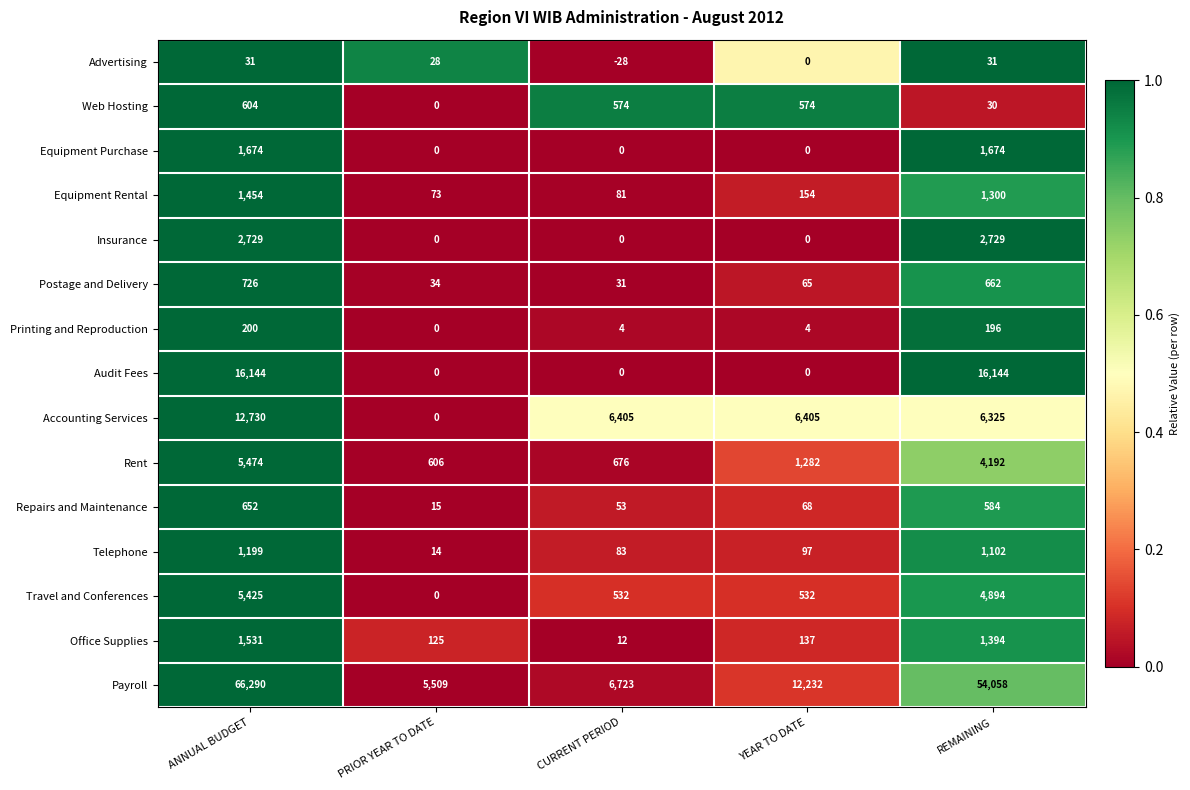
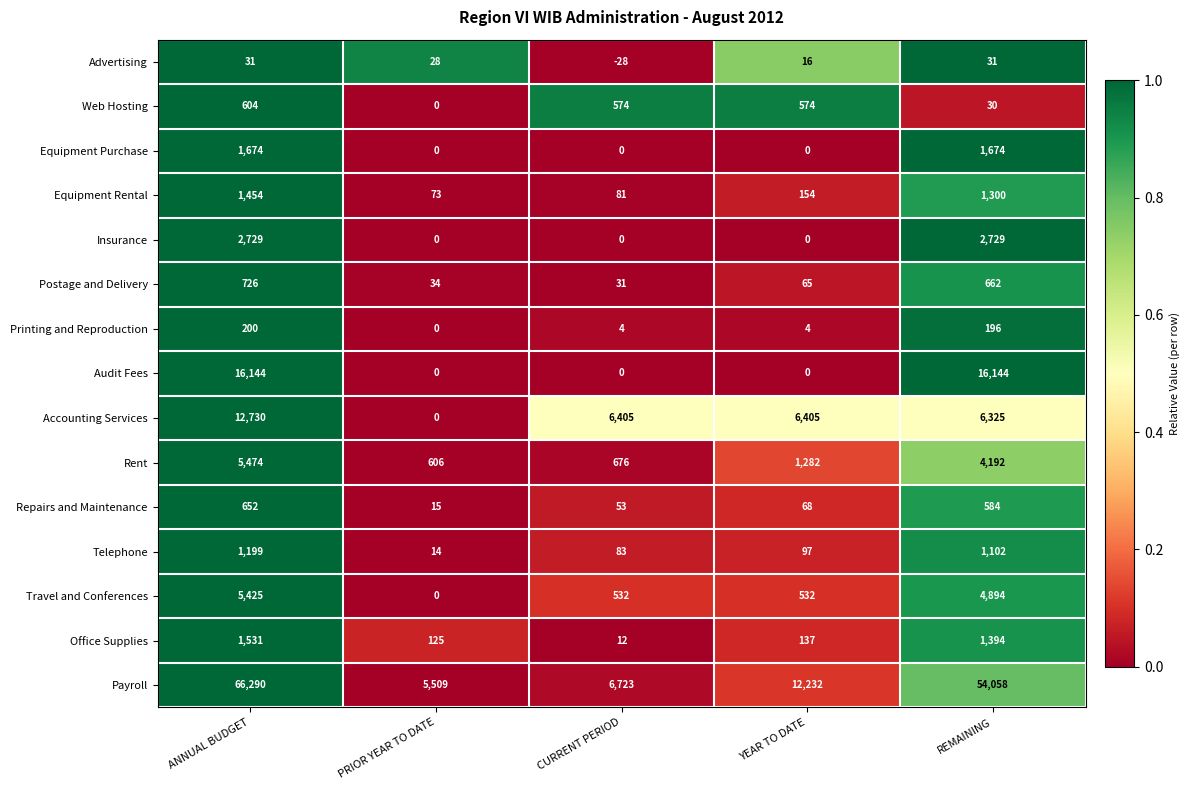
  {
    "Advertising": {
      "ANNUAL BUDGET": "31",
      "PRIOR YEAR TO DATE": "28",
      "CURRENT PERIOD": "-28",
-     "YEAR TO DATE": "0",
+     "YEAR TO DATE": "16",
      "REMAINING": "31"
    },
    "Web Hosting": {
      "ANNUAL BUDGET": "604",
      "PRIOR YEAR TO DATE": "0",
      "CURRENT PERIOD": "574",
      "YEAR TO DATE": "574",
      "REMAINING": "30"
    },
    "Equipment Purchase": {
      "ANNUAL BUDGET": "1,674",
      "PRIOR YEAR TO DATE": "0",
      "CURRENT PERIOD": "0",
      "YEAR TO DATE": "0",
      "REMAINING": "1,674"
    },
    "Equipment Rental": {
      "ANNUAL BUDGET": "1,454",
      "PRIOR YEAR TO DATE": "73",
      "CURRENT PERIOD": "81",
      "YEAR TO DATE": "154",
      "REMAINING": "1,300"
    },
    "Insurance": {
      "ANNUAL BUDGET": "2,729",
      "PRIOR YEAR TO DATE": "0",
      "CURRENT PERIOD": "0",
      "YEAR TO DATE": "0",
      "REMAINING": "2,729"
    },
    "Postage and Delivery": {
      "ANNUAL BUDGET": "726",
      "PRIOR YEAR TO DATE": "34",
      "CURRENT PERIOD": "31",
      "YEAR TO DATE": "65",
      "REMAINING": "662"
    },
    "Printing and Reproduction": {
      "ANNUAL BUDGET": "200",
      "PRIOR YEAR TO DATE": "0",
      "CURRENT PERIOD": "4",
      "YEAR TO DATE": "4",
      "REMAINING": "196"
    },
    "Audit Fees": {
      "ANNUAL BUDGET": "16,144",
      "PRIOR YEAR TO DATE": "0",
      "CURRENT PERIOD": "0",
      "YEAR TO DATE": "0",
      "REMAINING": "16,144"
    },
    "Accounting Services": {
      "ANNUAL BUDGET": "12,730",
      "PRIOR YEAR TO DATE": "0",
      "CURRENT PERIOD": "6,405",
      "YEAR TO DATE": "6,405",
      "REMAINING": "6,325"
    },
    "Rent": {
      "ANNUAL BUDGET": "5,474",
      "PRIOR YEAR TO DATE": "606",
      "CURRENT PERIOD": "676",
      "YEAR TO DATE": "1,282",
      "REMAINING": "4,192"
    },
    "Repairs and Maintenance": {
      "ANNUAL BUDGET": "652",
      "PRIOR YEAR TO DATE": "15",
      "CURRENT PERIOD": "53",
      "YEAR TO DATE": "68",
      "REMAINING": "584"
    },
    "Telephone": {
      "ANNUAL BUDGET": "1,199",
      "PRIOR YEAR TO DATE": "14",
      "CURRENT PERIOD": "83",
      "YEAR TO DATE": "97",
      "REMAINING": "1,102"
    },
    "Travel and Conferences": {
      "ANNUAL BUDGET": "5,425",
      "PRIOR YEAR TO DATE": "0",
      "CURRENT PERIOD": "532",
      "YEAR TO DATE": "532",
      "REMAINING": "4,894"
    },
    "Office Supplies": {
      "ANNUAL BUDGET": "1,531",
      "PRIOR YEAR TO DATE": "125",
      "CURRENT PERIOD": "12",
      "YEAR TO DATE": "137",
      "REMAINING": "1,394"
    },
    "Payroll": {
      "ANNUAL BUDGET": "66,290",
      "PRIOR YEAR TO DATE": "5,509",
      "CURRENT PERIOD": "6,723",
      "YEAR TO DATE": "12,232",
      "REMAINING": "54,058"
    }
  }
